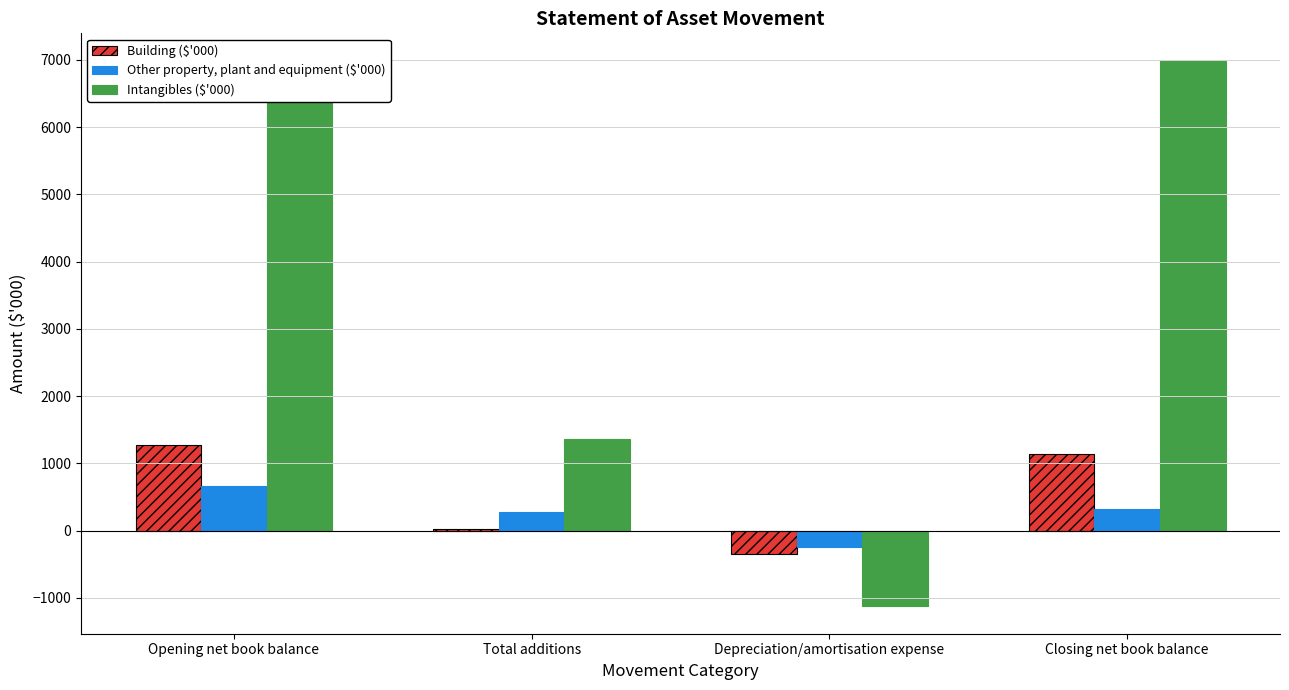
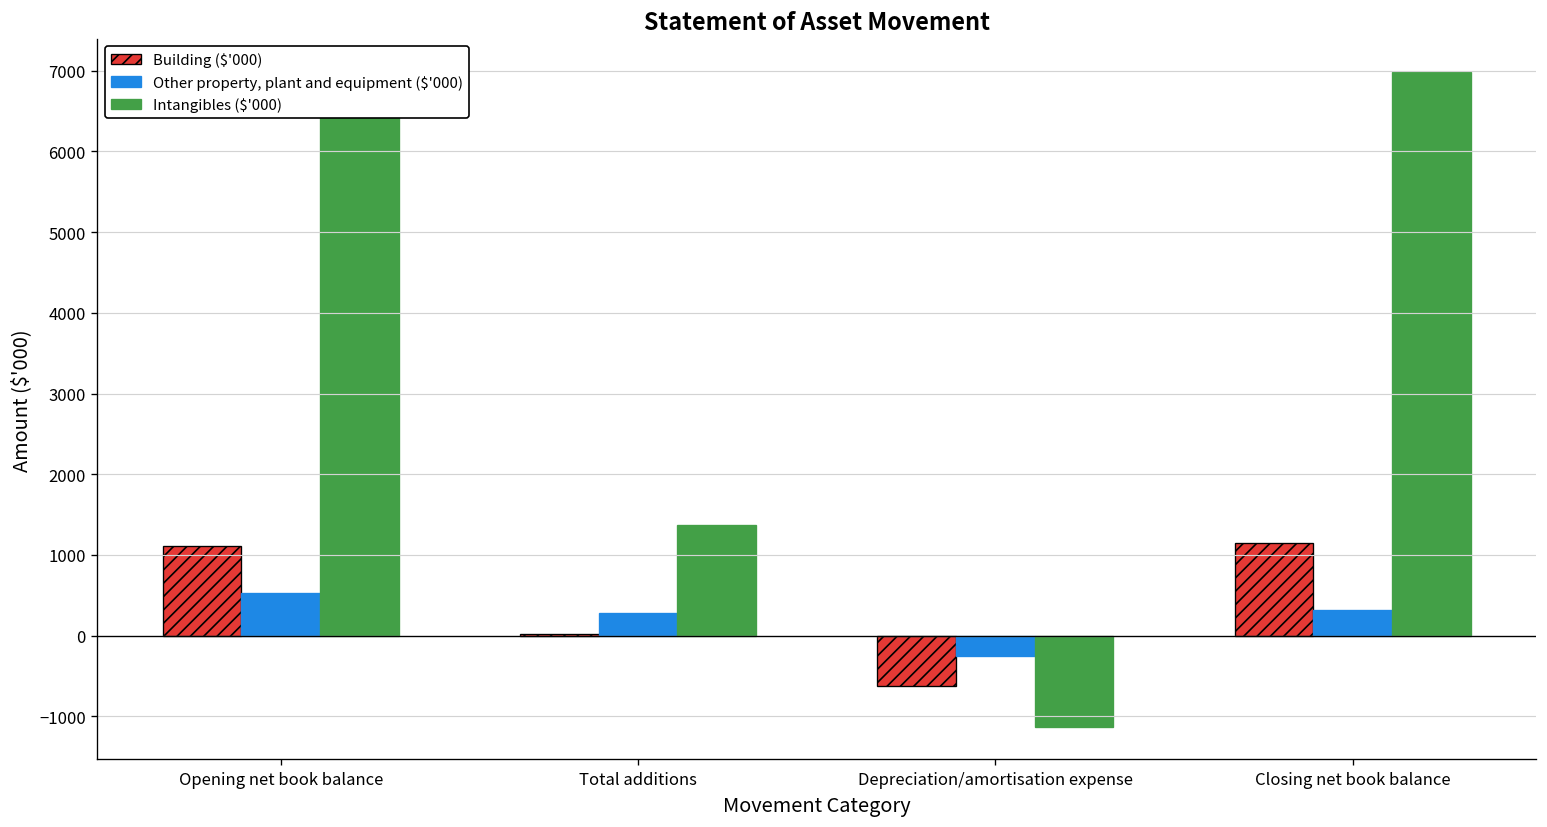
  {
    "Building ($'000)": {
-     "Opening net book balance": 1300,
-     "Depreciation/amortisation expense": -400,
+     "Opening net book balance": 1100,
+     "Depreciation/amortisation expense": -600,
      "Closing net book balance": 1100
    },
    "Other property, plant and equipment ($'000)": {
-     "Opening net book balance": 700,
+     "Opening net book balance": 500,
      "Total additions": 300,
      "Depreciation/amortisation expense": -200,
      "Closing net book balance": 300
    },
    "Intangibles ($'000)": {
      "Total additions": 1400,
      "Depreciation/amortisation expense": -1100,
      "Closing net book balance": 7000
    }
  }
